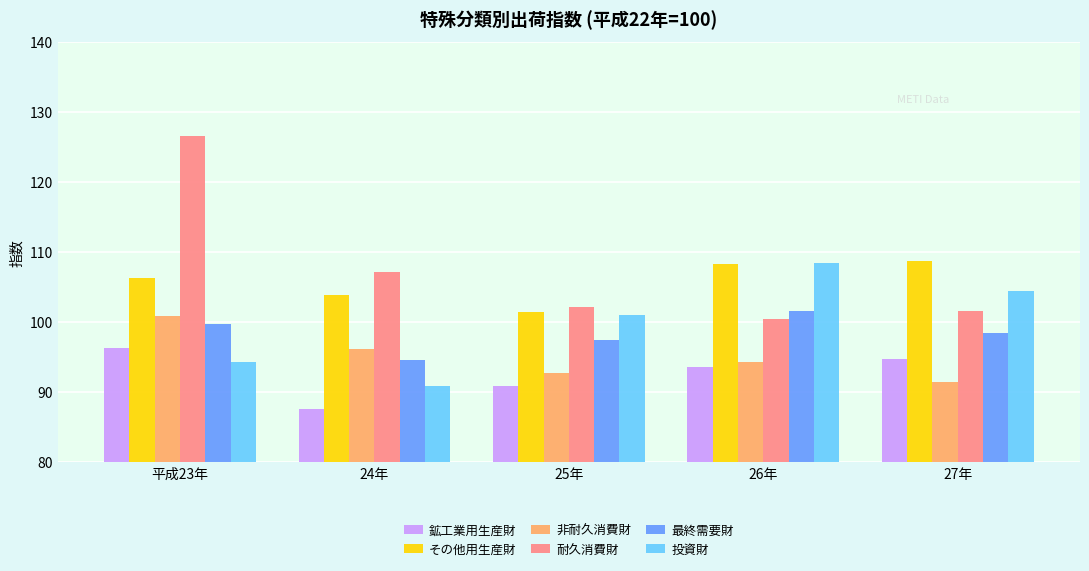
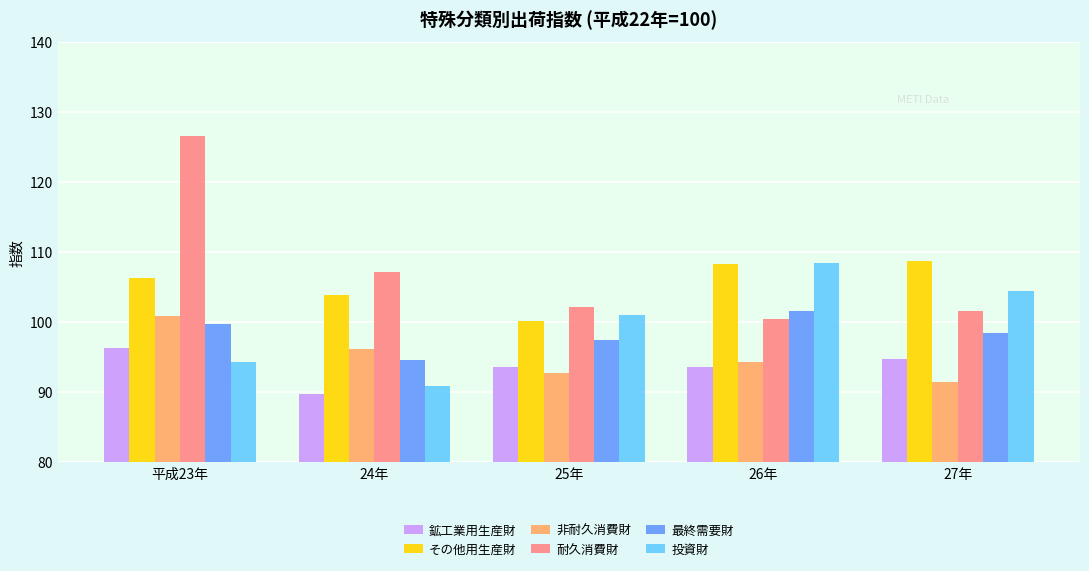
  {
    "鉱工業用生産財": {
      "平成23年": 96,
-     "24年": 88,
-     "25年": 91,
+     "24年": 90,
+     "25年": 93,
      "26年": 94,
      "27年": 95
    },
    "その他用生産財": {
      "平成23年": 106,
      "24年": 104,
-     "25年": 101,
+     "25年": 100,
      "26年": 108,
      "27年": 109
    }
  }
